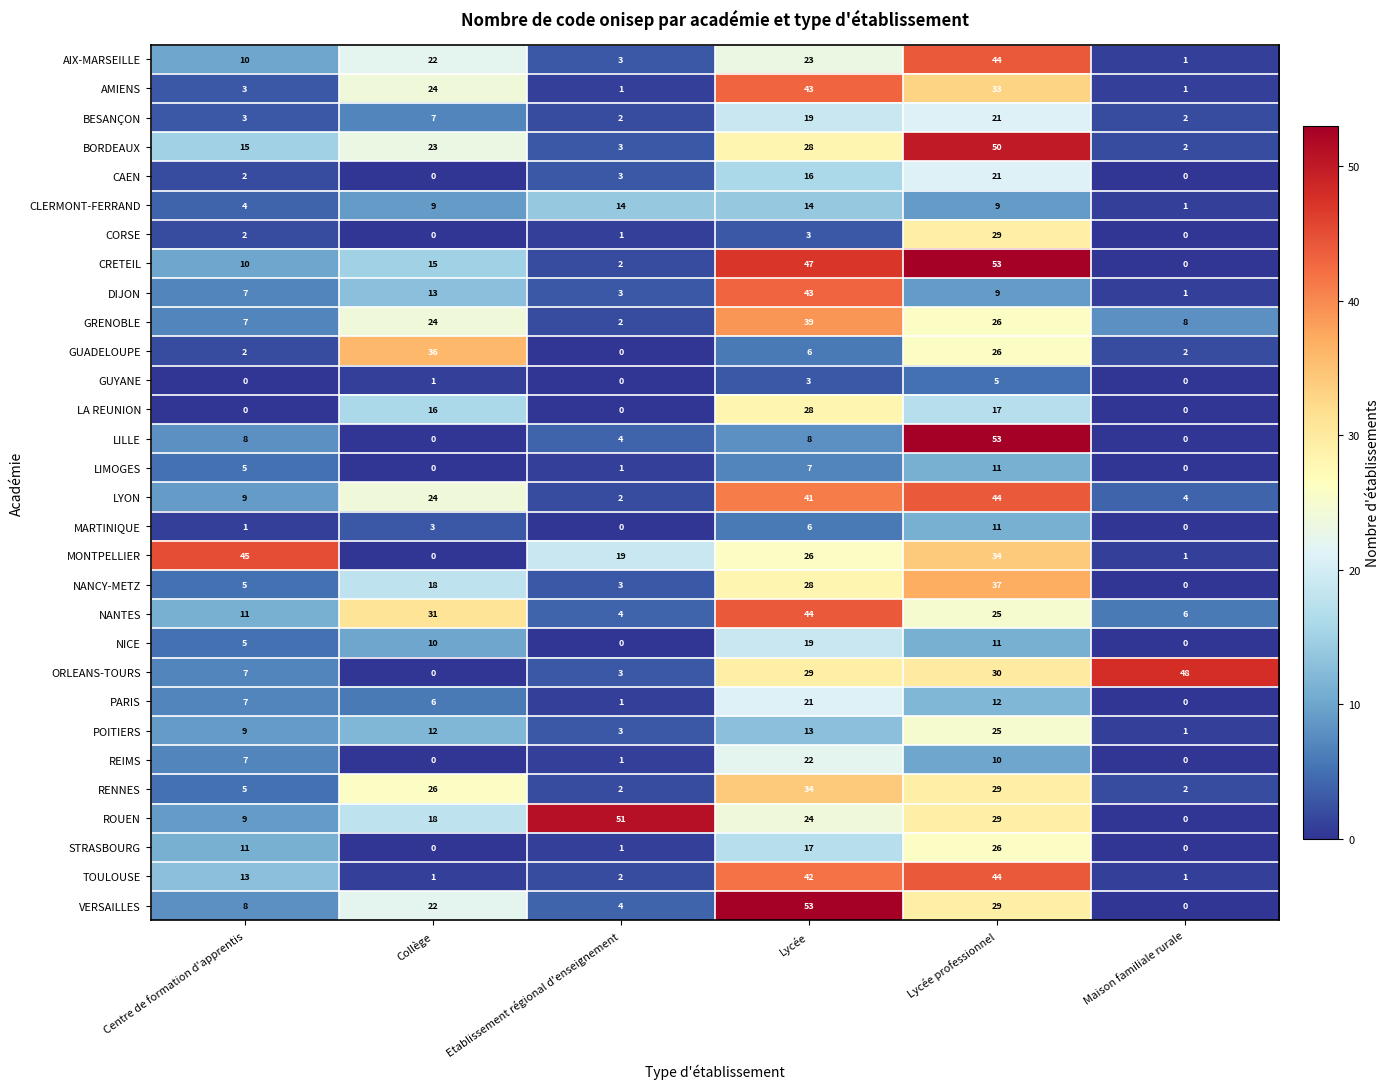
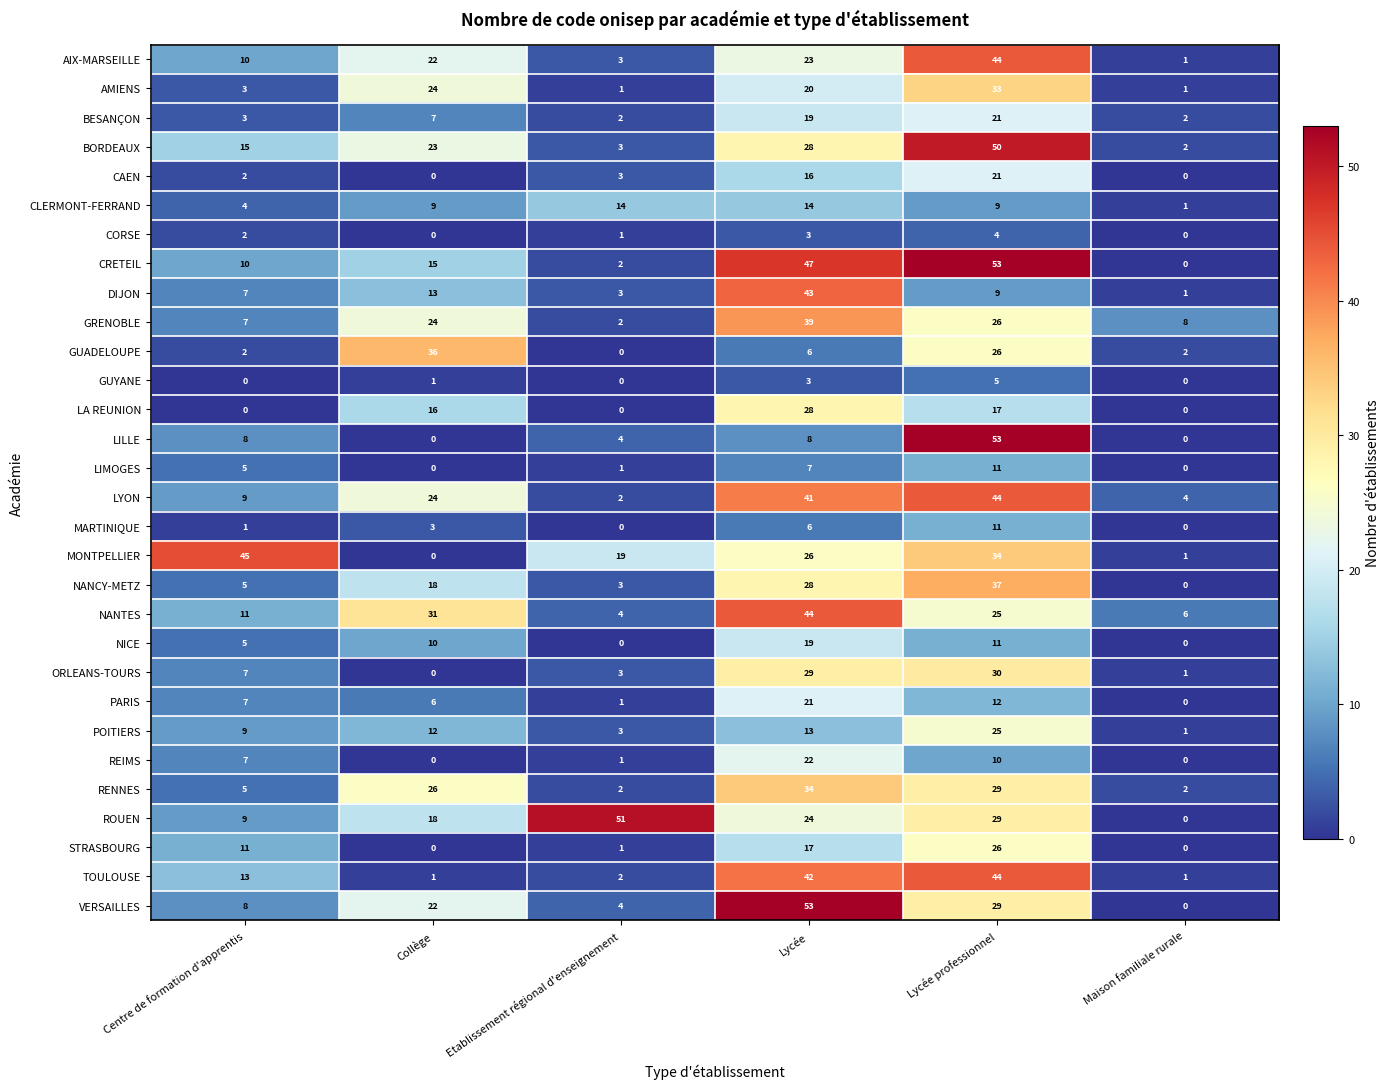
  {
    "AIX-MARSEILLE": {
      "Centre de formation d'apprentis": 10,
      "Collège": 22,
      "Etablissement régional d'enseignement": 3,
      "Lycée": 23,
      "Lycée professionnel": 44,
      "Maison familiale rurale": 1
    },
    "AMIENS": {
      "Centre de formation d'apprentis": 3,
      "Collège": 24,
      "Etablissement régional d'enseignement": 1,
-     "Lycée": 43,
+     "Lycée": 20,
      "Lycée professionnel": 33,
      "Maison familiale rurale": 1
    },
    "BESANÇON": {
      "Centre de formation d'apprentis": 3,
      "Collège": 7,
      "Etablissement régional d'enseignement": 2,
      "Lycée": 19,
      "Lycée professionnel": 21,
      "Maison familiale rurale": 2
    },
    "BORDEAUX": {
      "Centre de formation d'apprentis": 15,
      "Collège": 23,
      "Etablissement régional d'enseignement": 3,
      "Lycée": 28,
      "Lycée professionnel": 50,
      "Maison familiale rurale": 2
    },
    "CAEN": {
      "Centre de formation d'apprentis": 2,
      "Collège": 0,
      "Etablissement régional d'enseignement": 3,
      "Lycée": 16,
      "Lycée professionnel": 21,
      "Maison familiale rurale": 0
    },
    "CLERMONT-FERRAND": {
      "Centre de formation d'apprentis": 4,
      "Collège": 9,
      "Etablissement régional d'enseignement": 14,
      "Lycée": 14,
      "Lycée professionnel": 9,
      "Maison familiale rurale": 1
    },
    "CORSE": {
      "Centre de formation d'apprentis": 2,
      "Collège": 0,
      "Etablissement régional d'enseignement": 1,
      "Lycée": 3,
-     "Lycée professionnel": 29,
+     "Lycée professionnel": 4,
      "Maison familiale rurale": 0
    },
    "CRETEIL": {
      "Centre de formation d'apprentis": 10,
      "Collège": 15,
      "Etablissement régional d'enseignement": 2,
      "Lycée": 47,
      "Lycée professionnel": 53,
      "Maison familiale rurale": 0
    },
    "DIJON": {
      "Centre de formation d'apprentis": 7,
      "Collège": 13,
      "Etablissement régional d'enseignement": 3,
      "Lycée": 43,
      "Lycée professionnel": 9,
      "Maison familiale rurale": 1
    },
    "GRENOBLE": {
      "Centre de formation d'apprentis": 7,
      "Collège": 24,
      "Etablissement régional d'enseignement": 2,
      "Lycée": 39,
      "Lycée professionnel": 26,
      "Maison familiale rurale": 8
    },
    "GUADELOUPE": {
      "Centre de formation d'apprentis": 2,
      "Collège": 36,
      "Etablissement régional d'enseignement": 0,
      "Lycée": 6,
      "Lycée professionnel": 26,
      "Maison familiale rurale": 2
    },
    "GUYANE": {
      "Centre de formation d'apprentis": 0,
      "Collège": 1,
      "Etablissement régional d'enseignement": 0,
      "Lycée": 3,
      "Lycée professionnel": 5,
      "Maison familiale rurale": 0
    },
    "LA REUNION": {
      "Centre de formation d'apprentis": 0,
      "Collège": 16,
      "Etablissement régional d'enseignement": 0,
      "Lycée": 28,
      "Lycée professionnel": 17,
      "Maison familiale rurale": 0
    },
    "LILLE": {
      "Centre de formation d'apprentis": 8,
      "Collège": 0,
      "Etablissement régional d'enseignement": 4,
      "Lycée": 8,
      "Lycée professionnel": 53,
      "Maison familiale rurale": 0
    },
    "LIMOGES": {
      "Centre de formation d'apprentis": 5,
      "Collège": 0,
      "Etablissement régional d'enseignement": 1,
      "Lycée": 7,
      "Lycée professionnel": 11,
      "Maison familiale rurale": 0
    },
    "LYON": {
      "Centre de formation d'apprentis": 9,
      "Collège": 24,
      "Etablissement régional d'enseignement": 2,
      "Lycée": 41,
      "Lycée professionnel": 44,
      "Maison familiale rurale": 4
    },
    "MARTINIQUE": {
      "Centre de formation d'apprentis": 1,
      "Collège": 3,
      "Etablissement régional d'enseignement": 0,
      "Lycée": 6,
      "Lycée professionnel": 11,
      "Maison familiale rurale": 0
    },
    "MONTPELLIER": {
      "Centre de formation d'apprentis": 45,
      "Collège": 0,
      "Etablissement régional d'enseignement": 19,
      "Lycée": 26,
      "Lycée professionnel": 34,
      "Maison familiale rurale": 1
    },
    "NANCY-METZ": {
      "Centre de formation d'apprentis": 5,
      "Collège": 18,
      "Etablissement régional d'enseignement": 3,
      "Lycée": 28,
      "Lycée professionnel": 37,
      "Maison familiale rurale": 0
    },
    "NANTES": {
      "Centre de formation d'apprentis": 11,
      "Collège": 31,
      "Etablissement régional d'enseignement": 4,
      "Lycée": 44,
      "Lycée professionnel": 25,
      "Maison familiale rurale": 6
    },
    "NICE": {
      "Centre de formation d'apprentis": 5,
      "Collège": 10,
      "Etablissement régional d'enseignement": 0,
      "Lycée": 19,
      "Lycée professionnel": 11,
      "Maison familiale rurale": 0
    },
    "ORLEANS-TOURS": {
      "Centre de formation d'apprentis": 7,
      "Collège": 0,
      "Etablissement régional d'enseignement": 3,
      "Lycée": 29,
      "Lycée professionnel": 30,
-     "Maison familiale rurale": 48
+     "Maison familiale rurale": 1
    },
    "PARIS": {
      "Centre de formation d'apprentis": 7,
      "Collège": 6,
      "Etablissement régional d'enseignement": 1,
      "Lycée": 21,
      "Lycée professionnel": 12,
      "Maison familiale rurale": 0
    },
    "POITIERS": {
      "Centre de formation d'apprentis": 9,
      "Collège": 12,
      "Etablissement régional d'enseignement": 3,
      "Lycée": 13,
      "Lycée professionnel": 25,
      "Maison familiale rurale": 1
    },
    "REIMS": {
      "Centre de formation d'apprentis": 7,
      "Collège": 0,
      "Etablissement régional d'enseignement": 1,
      "Lycée": 22,
      "Lycée professionnel": 10,
      "Maison familiale rurale": 0
    },
    "RENNES": {
      "Centre de formation d'apprentis": 5,
      "Collège": 26,
      "Etablissement régional d'enseignement": 2,
      "Lycée": 34,
      "Lycée professionnel": 29,
      "Maison familiale rurale": 2
    },
    "ROUEN": {
      "Centre de formation d'apprentis": 9,
      "Collège": 18,
      "Etablissement régional d'enseignement": 51,
      "Lycée": 24,
      "Lycée professionnel": 29,
      "Maison familiale rurale": 0
    },
    "STRASBOURG": {
      "Centre de formation d'apprentis": 11,
      "Collège": 0,
      "Etablissement régional d'enseignement": 1,
      "Lycée": 17,
      "Lycée professionnel": 26,
      "Maison familiale rurale": 0
    },
    "TOULOUSE": {
      "Centre de formation d'apprentis": 13,
      "Collège": 1,
      "Etablissement régional d'enseignement": 2,
      "Lycée": 42,
      "Lycée professionnel": 44,
      "Maison familiale rurale": 1
    },
    "VERSAILLES": {
      "Centre de formation d'apprentis": 8,
      "Collège": 22,
      "Etablissement régional d'enseignement": 4,
      "Lycée": 53,
      "Lycée professionnel": 29,
      "Maison familiale rurale": 0
    }
  }
